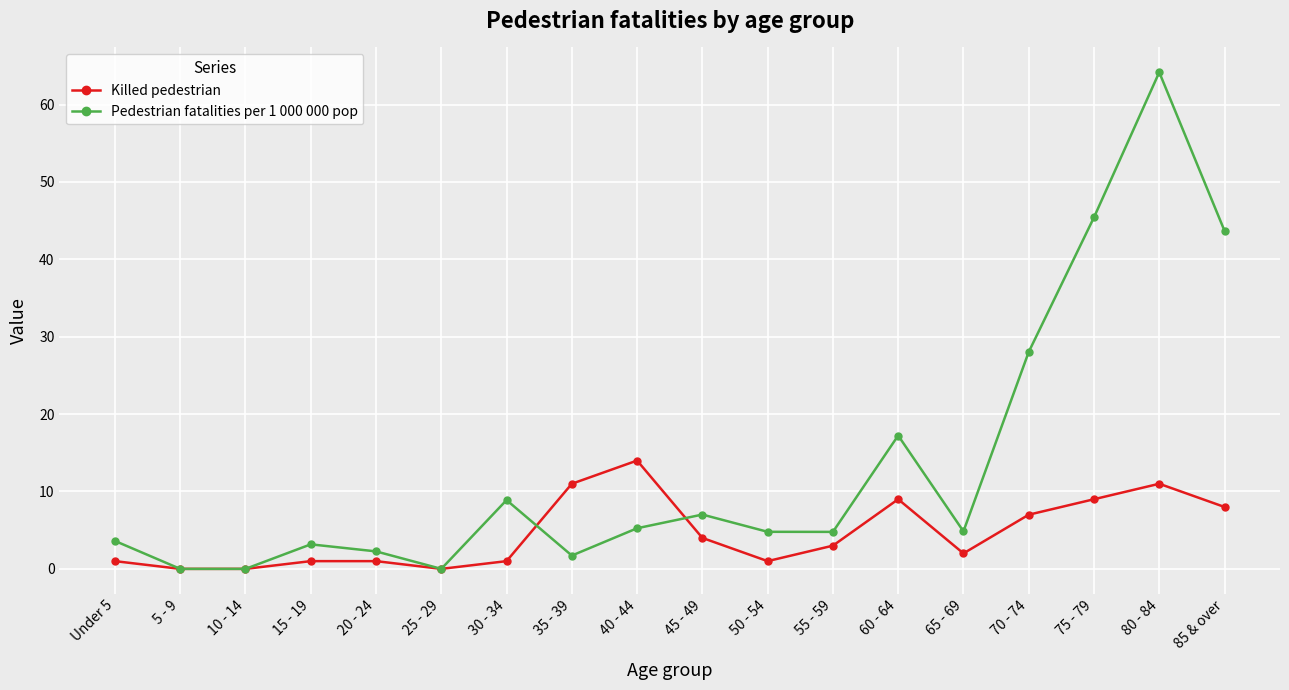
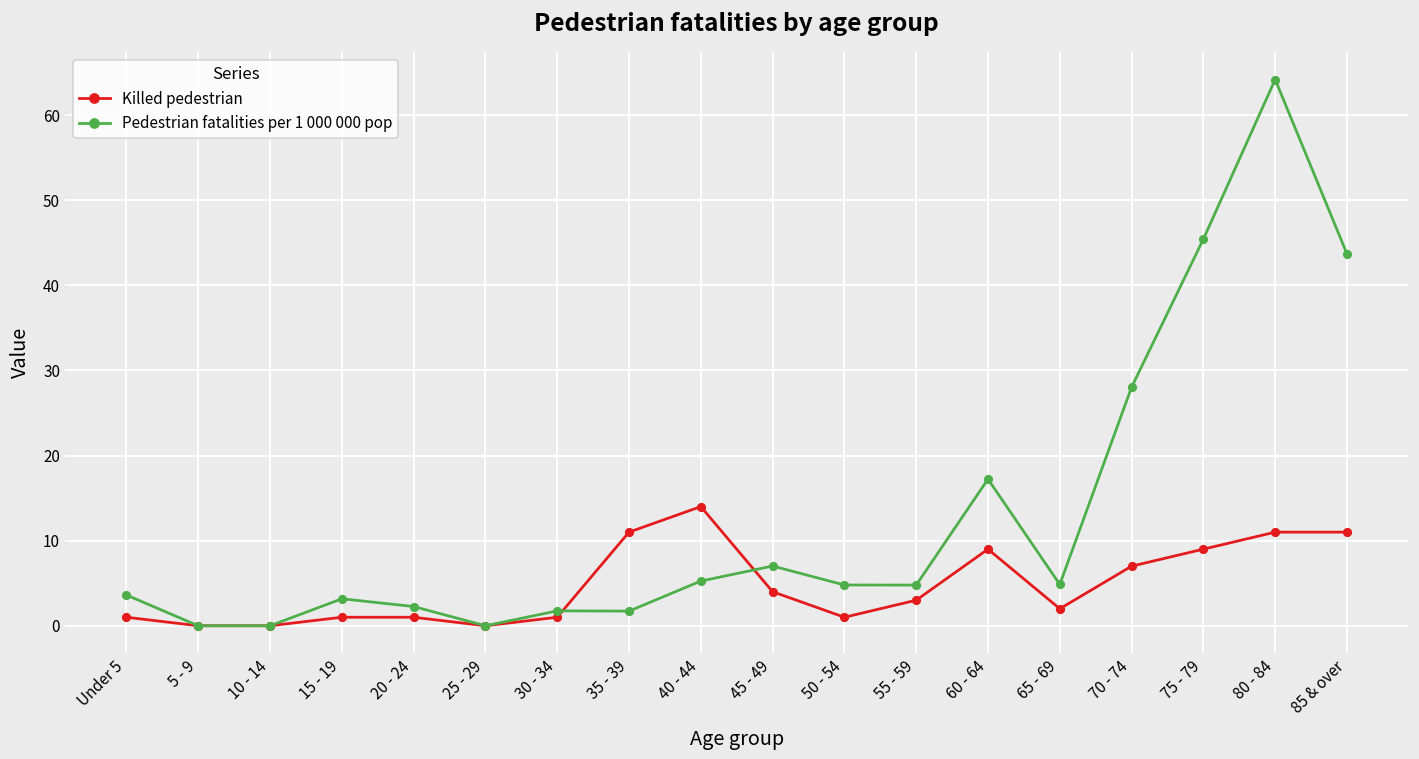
  {
    "Killed pedestrian": {
      "Under 5": 1,
      "15 - 19": 1,
      "20 - 24": 1,
      "30 - 34": 1,
      "35 - 39": 11,
      "40 - 44": 14,
      "45 - 49": 4,
      "50 - 54": 1,
      "55 - 59": 3,
      "60 - 64": 9,
      "65 - 69": 2,
      "70 - 74": 7,
      "75 - 79": 9,
      "80 - 84": 11,
-     "85 & over": 8
+     "85 & over": 11
    },
    "Pedestrian fatalities per 1 000 000 pop": {
      "Under 5": 4,
      "15 - 19": 3,
      "20 - 24": 2,
-     "30 - 34": 9,
+     "30 - 34": 2,
      "35 - 39": 2,
      "40 - 44": 5,
      "45 - 49": 7,
      "50 - 54": 5,
      "55 - 59": 5,
      "60 - 64": 17,
      "65 - 69": 5,
      "70 - 74": 28,
      "75 - 79": 45,
      "80 - 84": 64,
      "85 & over": 44
    }
  }
